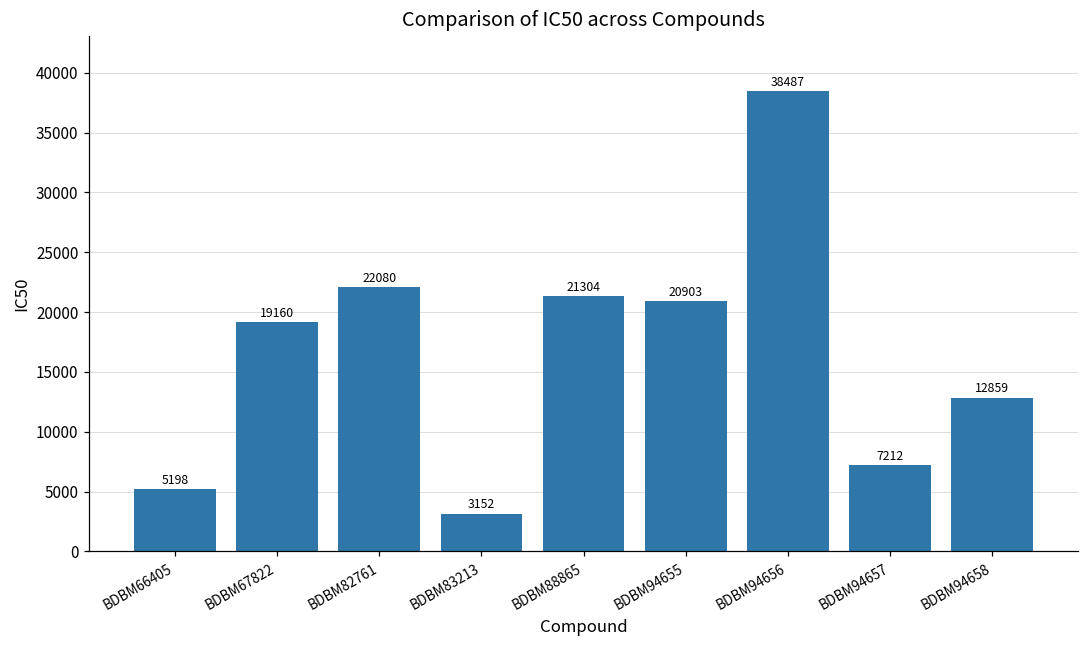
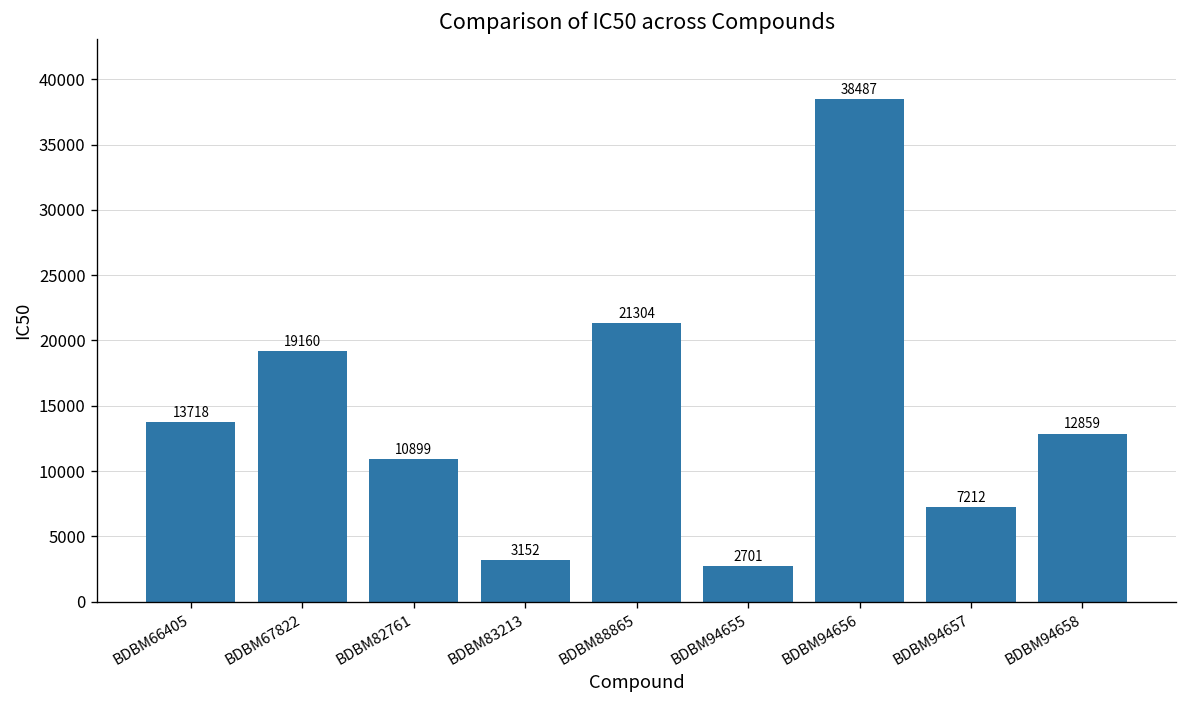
  {
-   "BDBM66405": 5198,
+   "BDBM66405": 13718,
    "BDBM67822": 19160,
-   "BDBM82761": 22080,
+   "BDBM82761": 10899,
    "BDBM83213": 3152,
    "BDBM88865": 21304,
-   "BDBM94655": 20903,
+   "BDBM94655": 2701,
    "BDBM94656": 38487,
    "BDBM94657": 7212,
    "BDBM94658": 12859
  }
